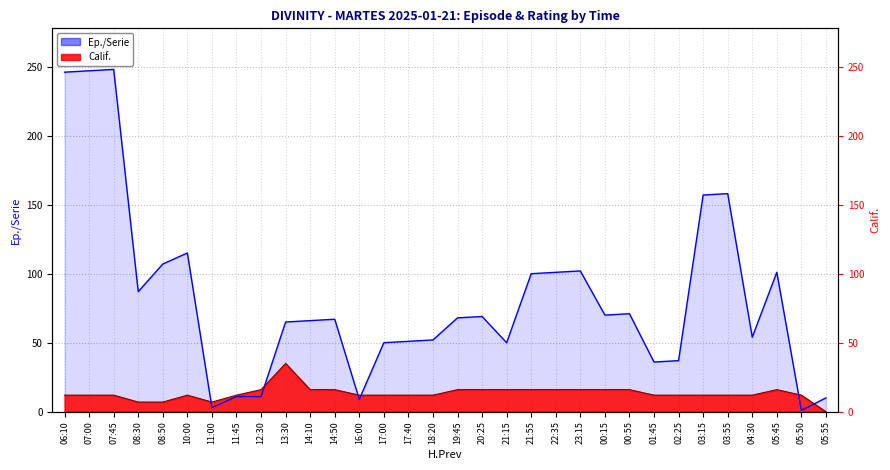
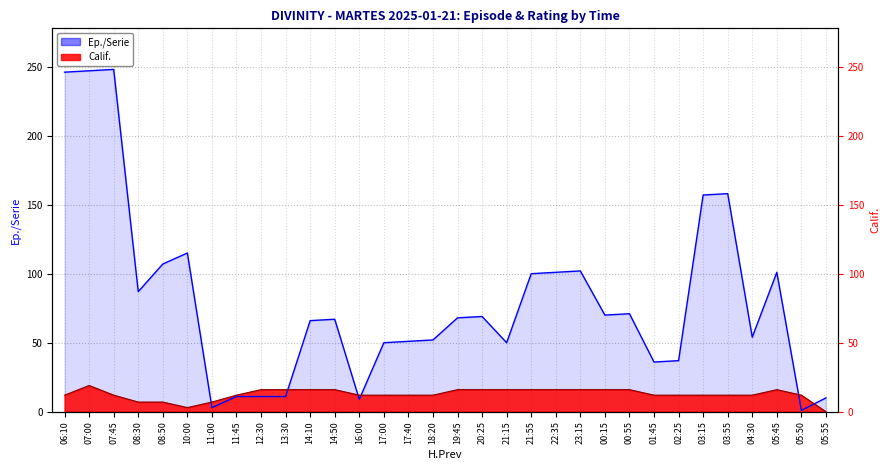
  {
    "Ep./Serie": {
      "06:10": 246,
      "07:00": 247,
      "07:45": 248,
      "08:30": 87,
      "08:50": 107,
      "10:00": 115,
      "11:00": 3,
      "12:30": 11,
-     "13:30": 65,
+     "13:30": 11,
      "14:10": 66,
      "14:50": 67,
      "16:00": 9,
      "17:00": 50,
      "17:40": 51,
      "18:20": 52,
      "19:45": 68,
      "20:25": 69,
      "21:15": 50,
      "21:55": 100,
      "22:35": 101,
      "23:15": 102,
      "00:15": 70,
      "00:55": 71,
      "01:45": 36,
      "02:25": 37,
      "03:15": 157,
      "03:55": 158,
      "04:30": 54,
      "05:45": 101,
      "05:50": 1,
      "05:55": 10
    },
    "Calif.": {
      "06:10": 12,
-     "07:00": 12,
+     "07:00": 19,
      "07:45": 12,
      "08:30": 7,
      "08:50": 7,
-     "10:00": 12,
+     "10:00": 3,
      "11:00": 7,
      "12:30": 16,
-     "13:30": 35,
+     "13:30": 16,
      "14:10": 16,
      "14:50": 16,
      "16:00": 12,
      "17:00": 12,
      "17:40": 12,
      "18:20": 12,
      "19:45": 16,
      "20:25": 16,
      "21:15": 16,
      "21:55": 16,
      "22:35": 16,
      "23:15": 16,
      "00:15": 16,
      "00:55": 16,
      "01:45": 12,
      "02:25": 12,
      "03:15": 12,
      "03:55": 12,
      "04:30": 12,
      "05:45": 16,
      "05:50": 12,
      "05:55": 0
    }
  }
